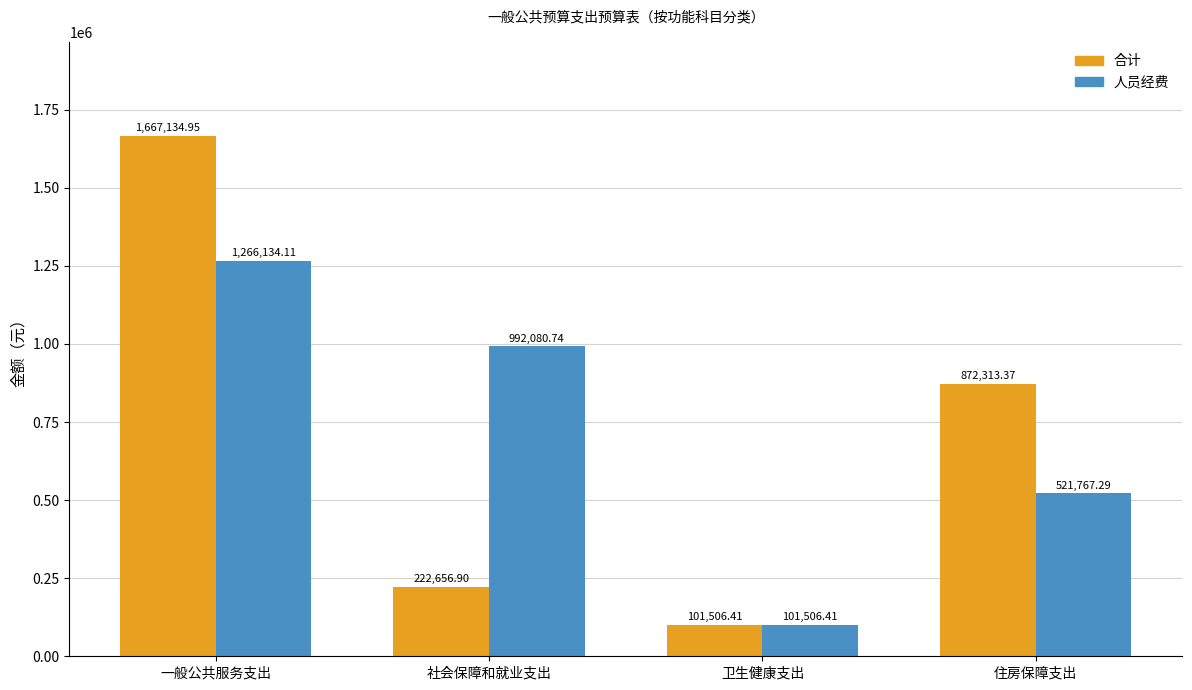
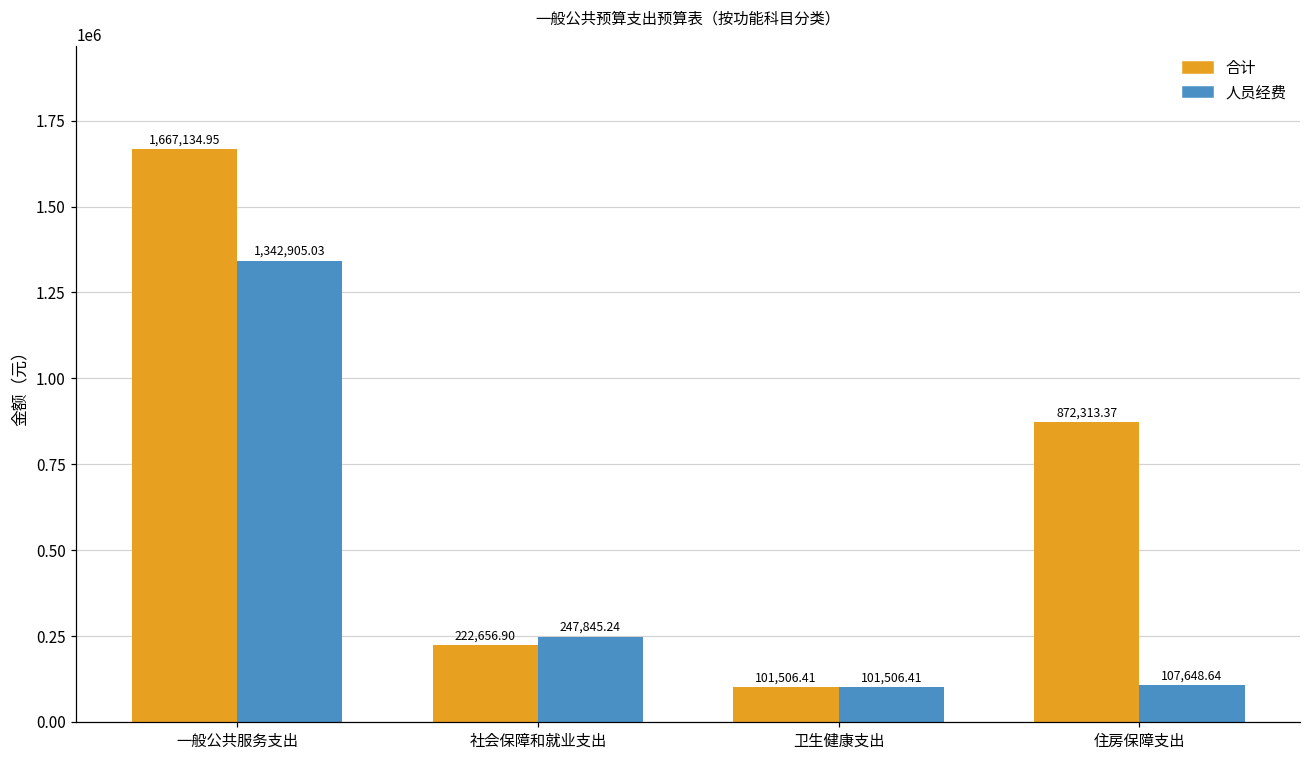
  {
    "合计": {
      "一般公共服务支出": "1,667,134.95",
      "社会保障和就业支出": "222,656.90",
      "卫生健康支出": "101,506.41",
      "住房保障支出": "872,313.37"
    },
    "人员经费": {
-     "一般公共服务支出": "1,266,134.11",
-     "社会保障和就业支出": "992,080.74",
+     "一般公共服务支出": "1,342,905.03",
+     "社会保障和就业支出": "247,845.24",
      "卫生健康支出": "101,506.41",
-     "住房保障支出": "521,767.29"
+     "住房保障支出": "107,648.64"
    }
  }
